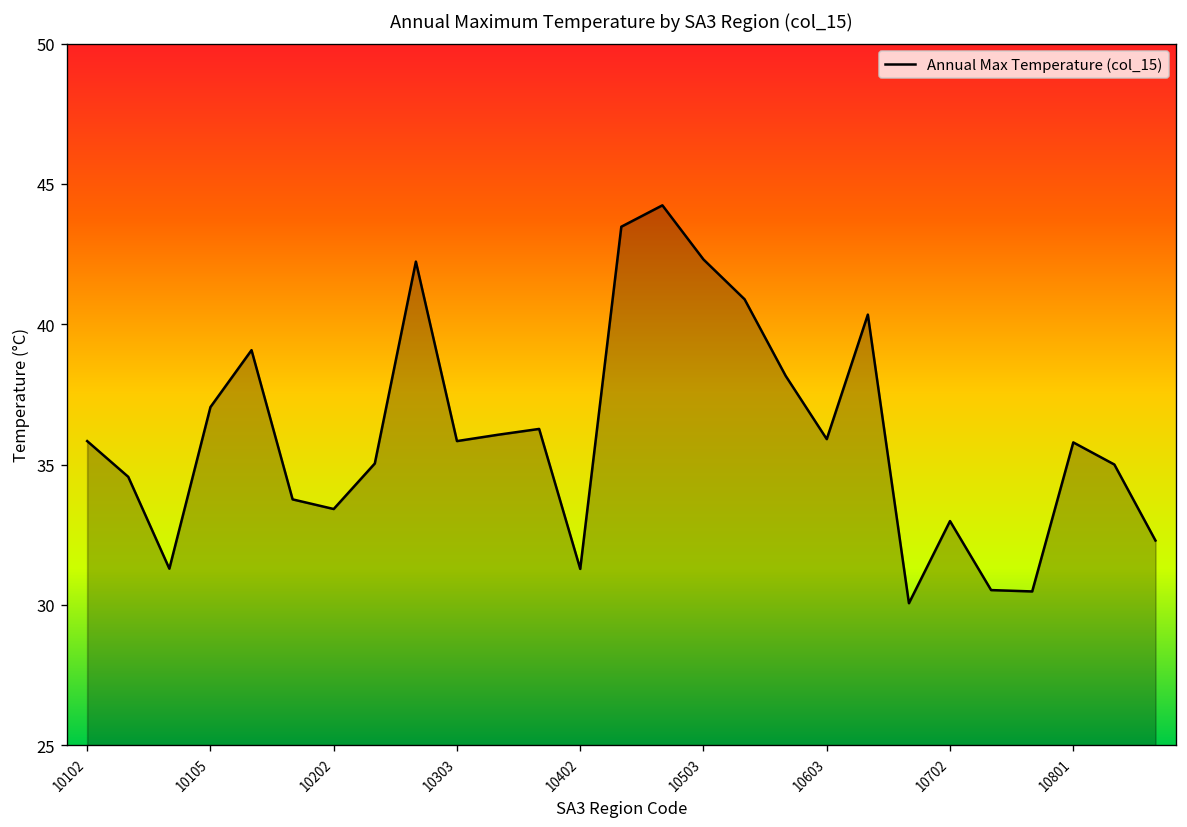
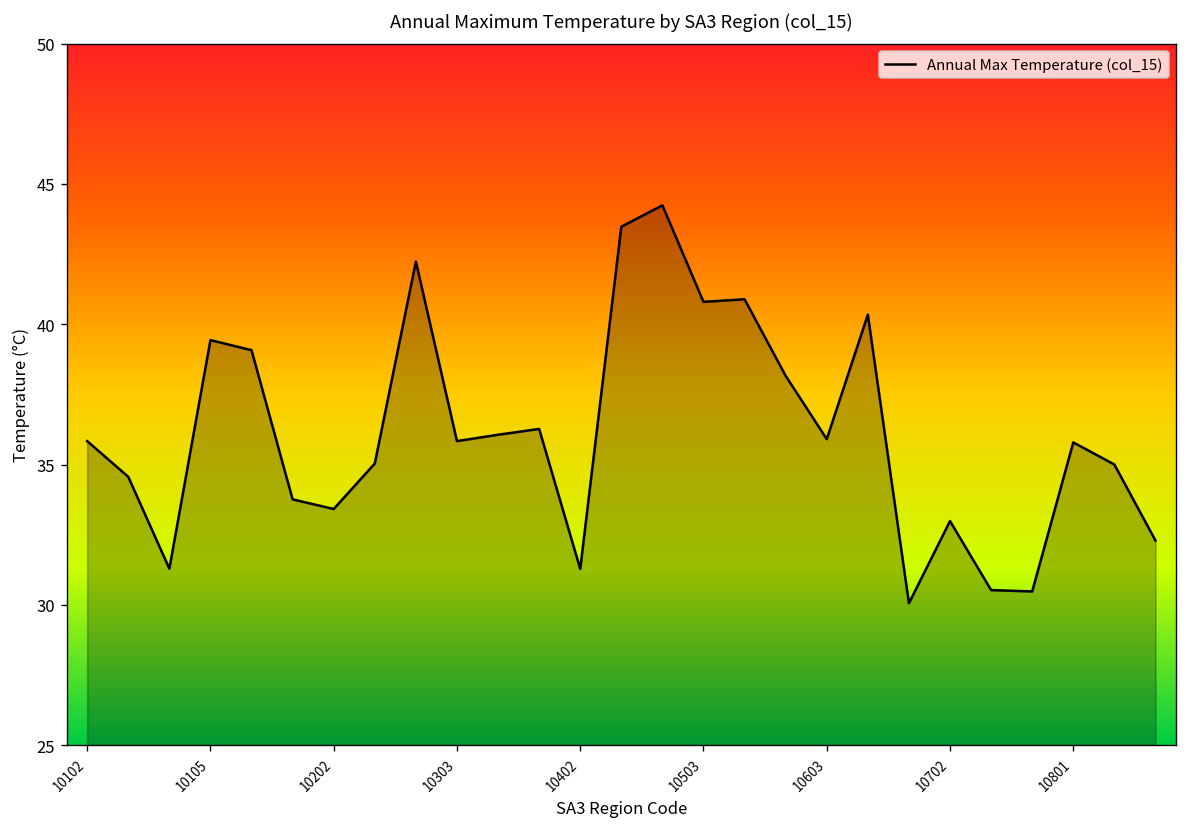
  {
    "10102": 35.8,
-   "10105": 37.0,
+   "10105": 39.4,
    "10202": 33.4,
    "10303": 35.8,
    "10402": 31.3,
-   "10503": 42.3,
+   "10503": 40.8,
    "10603": 35.9,
    "10702": 33.0,
    "10801": 35.8
  }
